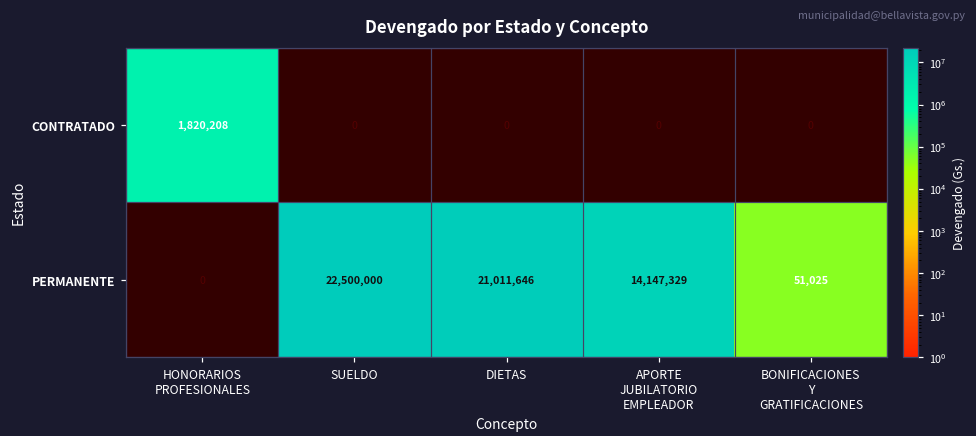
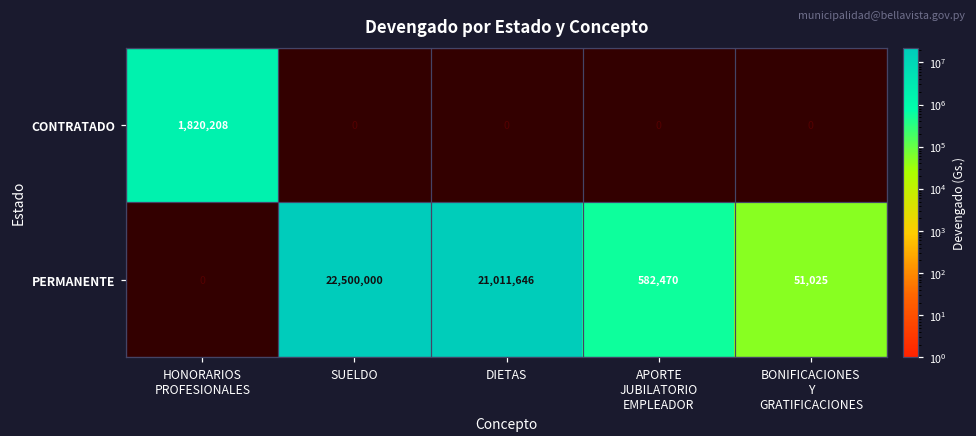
  {
    "CONTRATADO": {
      "HONORARIOS PROFESIONALES": "1,820,208"
    },
    "PERMANENTE": {
      "SUELDO": "22,500,000",
      "DIETAS": "21,011,646",
-     "APORTE JUBILATORIO EMPLEADOR": "14,147,329",
+     "APORTE JUBILATORIO EMPLEADOR": "582,470",
      "BONIFICACIONES Y GRATIFICACIONES": "51,025"
    }
  }
